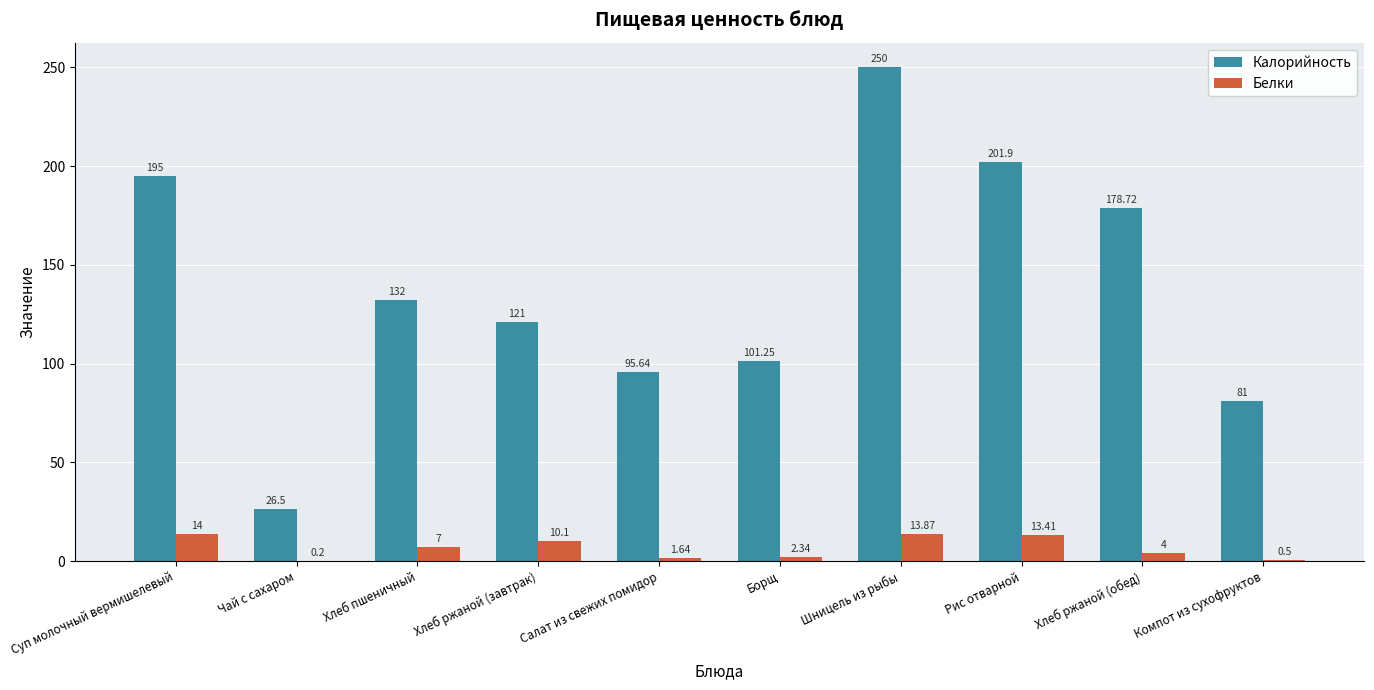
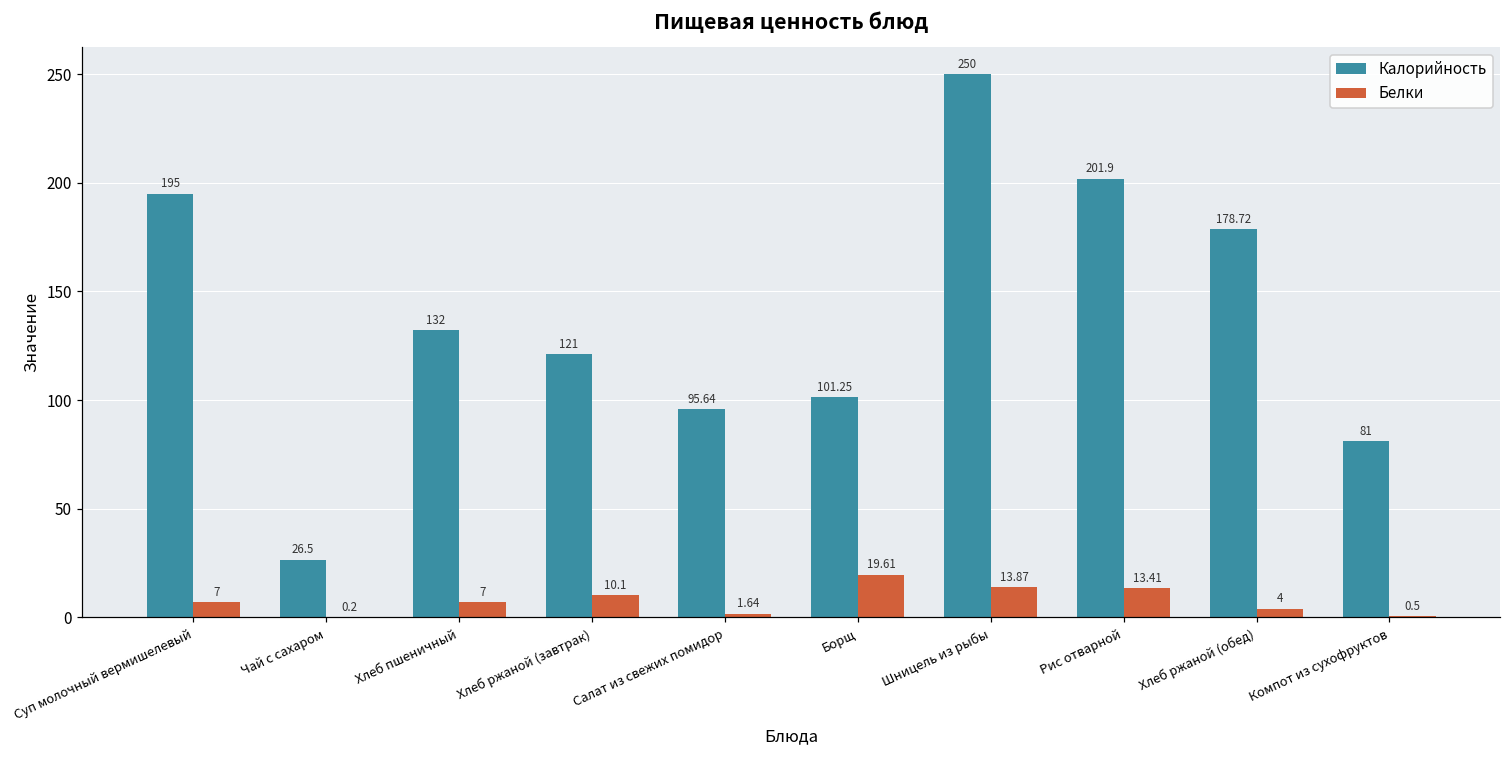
  {
    "Калорийность": {
      "Суп молочный вермишелевый": 195,
      "Чай с сахаром": 26.5,
      "Хлеб пшеничный": 132,
      "Хлеб ржаной (завтрак)": 121,
      "Салат из свежих помидор": 95.64,
      "Борщ": 101.25,
      "Шницель из рыбы": 250,
      "Рис отварной": 201.9,
      "Хлеб ржаной (обед)": 178.72,
      "Компот из сухофруктов": 81
    },
    "Белки": {
-     "Суп молочный вермишелевый": 14,
+     "Суп молочный вермишелевый": 7,
      "Чай с сахаром": 0.2,
      "Хлеб пшеничный": 7,
      "Хлеб ржаной (завтрак)": 10.1,
      "Салат из свежих помидор": 1.64,
-     "Борщ": 2.34,
+     "Борщ": 19.61,
      "Шницель из рыбы": 13.87,
      "Рис отварной": 13.41,
      "Хлеб ржаной (обед)": 4,
      "Компот из сухофруктов": 0.5
    }
  }
